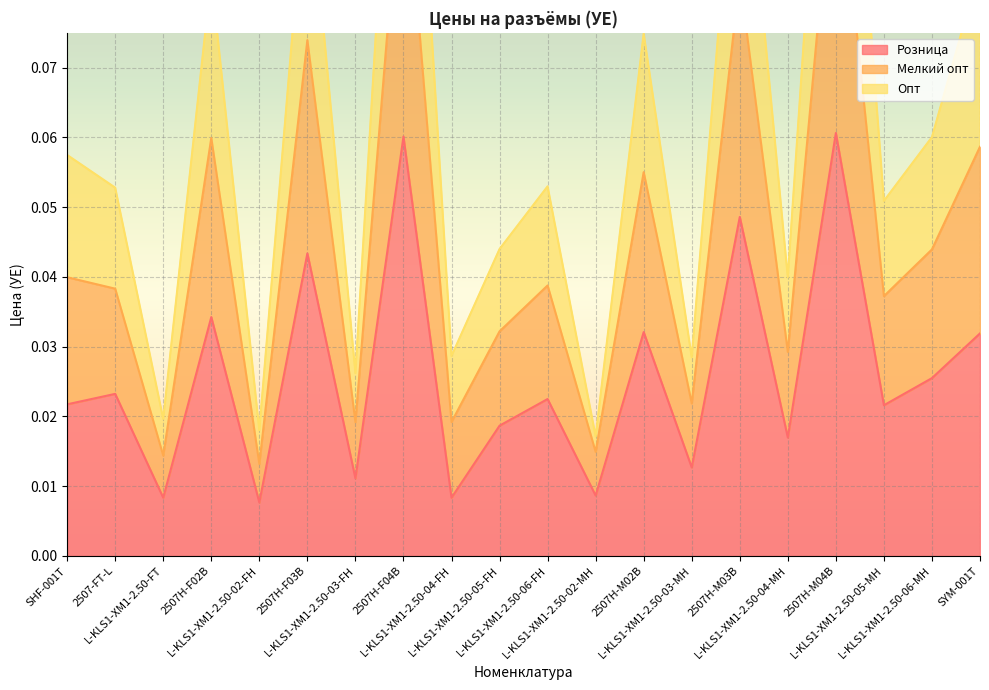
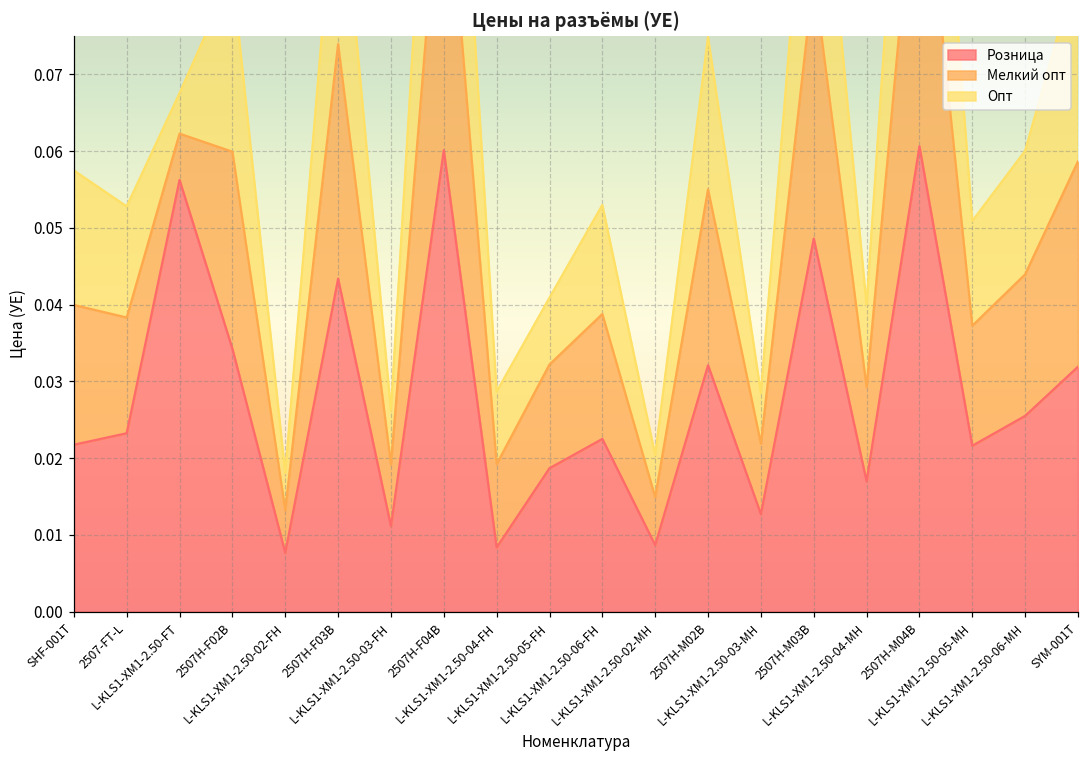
  {
    "Розница": {
      "SHF-001T": 0.022,
      "2507-FT-L": 0.023,
-     "L-KLS1-XM1-2.50-FT": 0.008,
+     "L-KLS1-XM1-2.50-FT": 0.056,
      "2507H-F02B": 0.034,
      "L-KLS1-XM1-2.50-02-FH": 0.008,
      "2507H-F03B": 0.043,
      "L-KLS1-XM1-2.50-03-FH": 0.011,
      "2507H-F04B": 0.060,
      "L-KLS1-XM1-2.50-04-FH": 0.008,
      "L-KLS1-XM1-2.50-05-FH": 0.019,
      "L-KLS1-XM1-2.50-06-FH": 0.023,
      "L-KLS1-XM1-2.50-02-MH": 0.009,
      "2507H-M02B": 0.032,
      "L-KLS1-XM1-2.50-03-MH": 0.013,
      "2507H-M03B": 0.049,
      "L-KLS1-XM1-2.50-04-MH": 0.017,
      "2507H-M04B": 0.061,
      "L-KLS1-XM1-2.50-05-MH": 0.022,
      "L-KLS1-XM1-2.50-06-MH": 0.026,
      "SYM-001T": 0.032
    },
    "Мелкий опт": {
      "SHF-001T": 0.018,
      "2507-FT-L": 0.015,
      "L-KLS1-XM1-2.50-FT": 0.006,
      "2507H-F02B": 0.026,
      "L-KLS1-XM1-2.50-02-FH": 0.006,
      "2507H-F03B": 0.031,
      "L-KLS1-XM1-2.50-03-FH": 0.008,
      "L-KLS1-XM1-2.50-04-FH": 0.011,
      "L-KLS1-XM1-2.50-05-FH": 0.014,
      "L-KLS1-XM1-2.50-06-FH": 0.016,
      "L-KLS1-XM1-2.50-02-MH": 0.006,
      "2507H-M02B": 0.023,
      "L-KLS1-XM1-2.50-03-MH": 0.009,
      "L-KLS1-XM1-2.50-04-MH": 0.012,
      "L-KLS1-XM1-2.50-05-MH": 0.016,
      "L-KLS1-XM1-2.50-06-MH": 0.018,
      "SYM-001T": 0.027
    },
    "Опт": {
      "SHF-001T": 0.018,
      "2507-FT-L": 0.014,
      "L-KLS1-XM1-2.50-FT": 0.005,
      "L-KLS1-XM1-2.50-02-FH": 0.005,
      "L-KLS1-XM1-2.50-03-FH": 0.007,
      "L-KLS1-XM1-2.50-04-FH": 0.009,
-     "L-KLS1-XM1-2.50-05-FH": 0.012,
+     "L-KLS1-XM1-2.50-05-FH": 0.009,
      "L-KLS1-XM1-2.50-06-FH": 0.014,
-     "L-KLS1-XM1-2.50-02-MH": 0.002,
+     "L-KLS1-XM1-2.50-02-MH": 0.005,
      "2507H-M02B": 0.020,
      "L-KLS1-XM1-2.50-03-MH": 0.007,
      "L-KLS1-XM1-2.50-04-MH": 0.011,
      "L-KLS1-XM1-2.50-05-MH": 0.014,
      "L-KLS1-XM1-2.50-06-MH": 0.016
    }
  }
